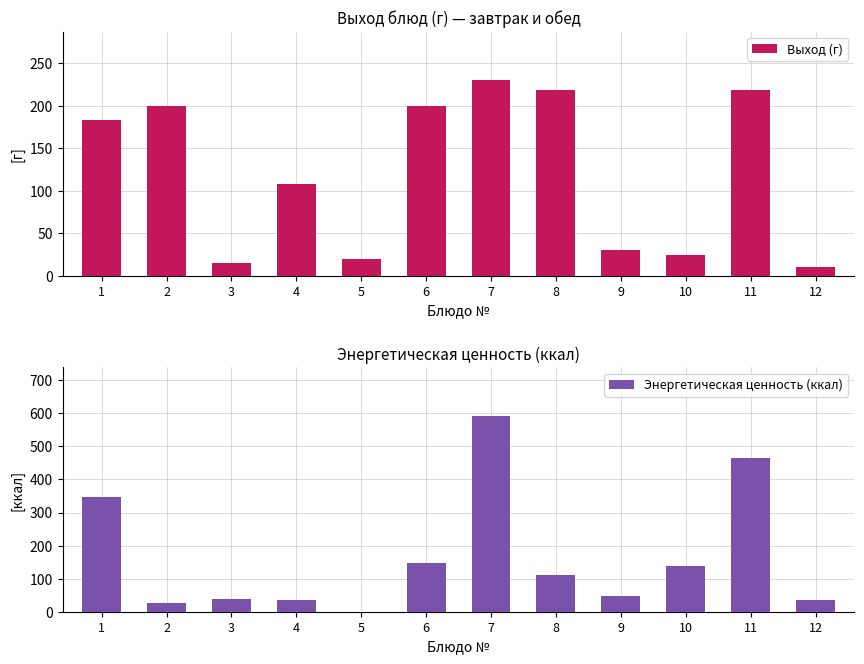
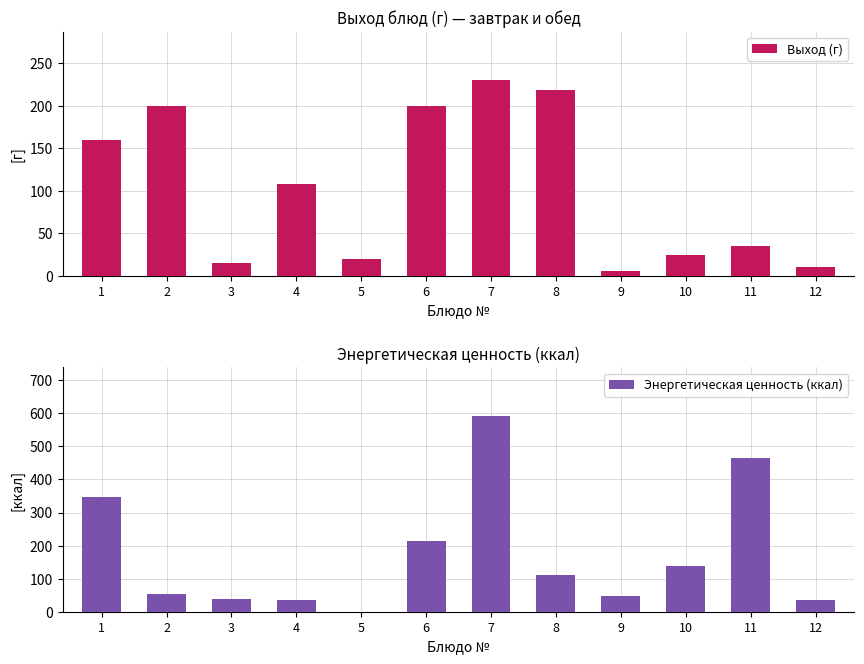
  {
    "Выход блюд (г) — завтрак и обед": {
-     "1": 180,
+     "1": 160,
      "2": 200,
      "3": 20,
      "4": 110,
      "5": 20,
      "6": 200,
      "7": 230,
      "8": 220,
-     "9": 30,
+     "9": 10,
      "10": 20,
-     "11": 220,
+     "11": 40,
      "12": 10
    },
    "Энергетическая ценность (ккал)": {
      "1": 350,
-     "2": 30,
+     "2": 50,
      "3": 40,
      "4": 40,
      "5": 0,
-     "6": 150,
+     "6": 210,
      "7": 590,
      "8": 110,
      "9": 50,
      "10": 140,
      "11": 470,
      "12": 40
    }
  }
